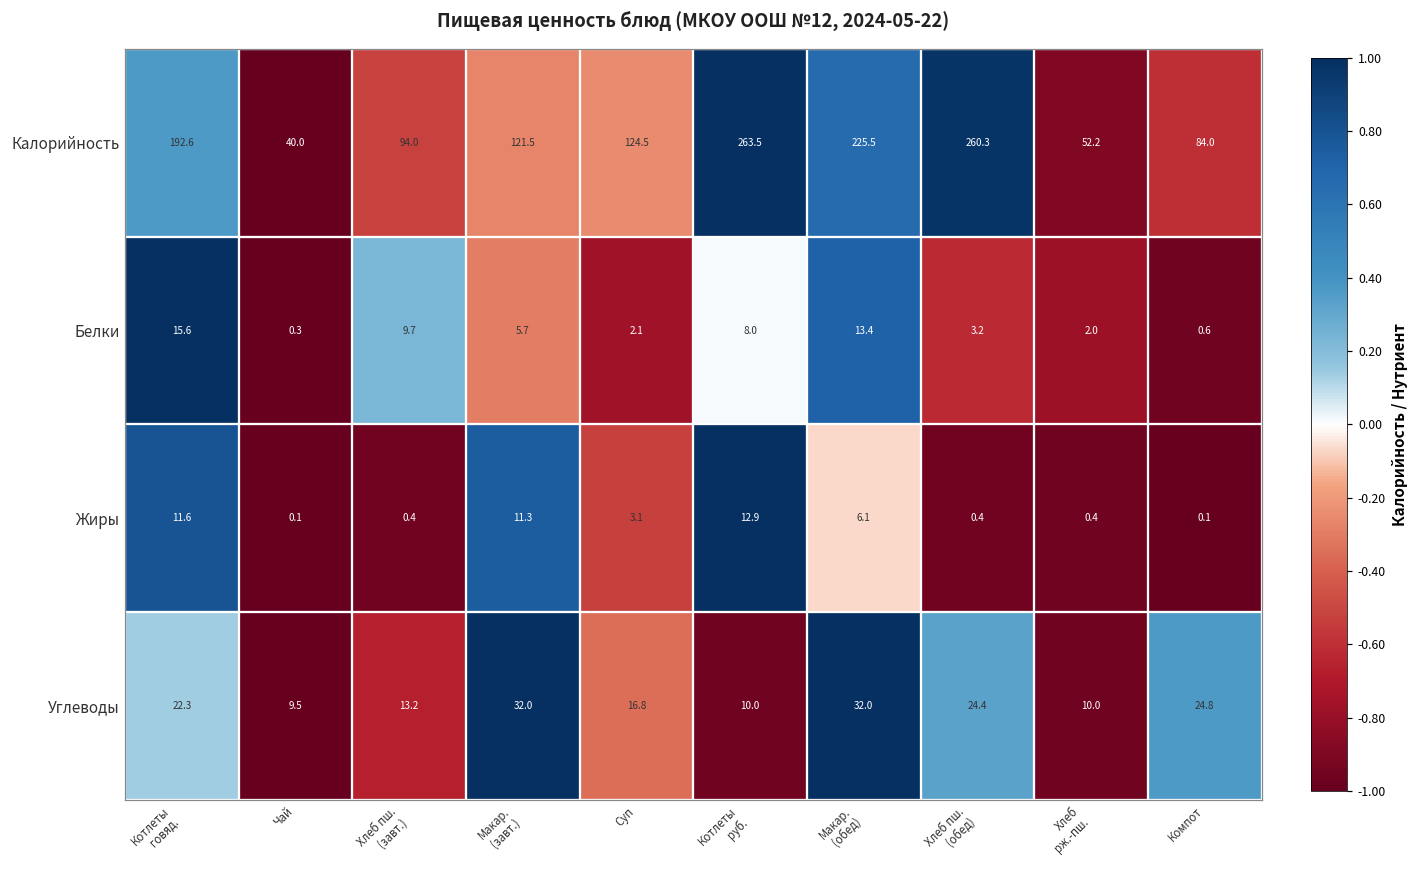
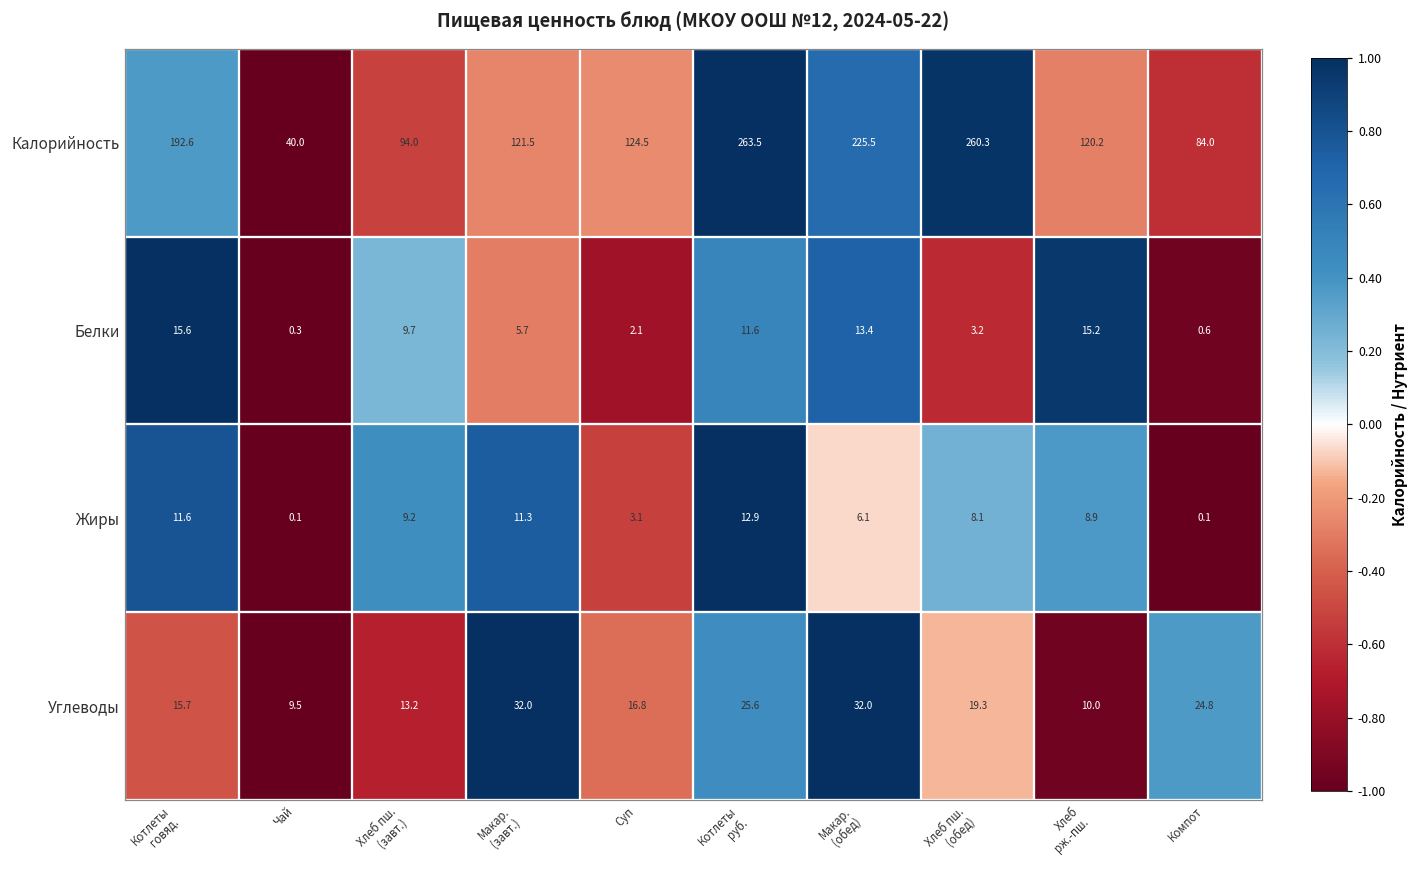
  {
    "Калорийность": {
      "Котлеты говяд.": 192.6,
      "Чай": 40.0,
      "Хлеб пш. (завт.)": 94.0,
      "Макар. (завт.)": 121.5,
      "Суп": 124.5,
      "Котлеты руб.": 263.5,
      "Макар. (обед)": 225.5,
      "Хлеб пш. (обед)": 260.3,
-     "Хлеб рж.-пш.": 52.2,
+     "Хлеб рж.-пш.": 120.2,
      "Компот": 84.0
    },
    "Белки": {
      "Котлеты говяд.": 15.6,
      "Чай": 0.3,
      "Хлеб пш. (завт.)": 9.7,
      "Макар. (завт.)": 5.7,
      "Суп": 2.1,
-     "Котлеты руб.": 8.0,
+     "Котлеты руб.": 11.6,
      "Макар. (обед)": 13.4,
      "Хлеб пш. (обед)": 3.2,
-     "Хлеб рж.-пш.": 2.0,
+     "Хлеб рж.-пш.": 15.2,
      "Компот": 0.6
    },
    "Жиры": {
      "Котлеты говяд.": 11.6,
      "Чай": 0.1,
-     "Хлеб пш. (завт.)": 0.4,
+     "Хлеб пш. (завт.)": 9.2,
      "Макар. (завт.)": 11.3,
      "Суп": 3.1,
      "Котлеты руб.": 12.9,
      "Макар. (обед)": 6.1,
-     "Хлеб пш. (обед)": 0.4,
-     "Хлеб рж.-пш.": 0.4,
+     "Хлеб пш. (обед)": 8.1,
+     "Хлеб рж.-пш.": 8.9,
      "Компот": 0.1
    },
    "Углеводы": {
-     "Котлеты говяд.": 22.3,
+     "Котлеты говяд.": 15.7,
      "Чай": 9.5,
      "Хлеб пш. (завт.)": 13.2,
      "Макар. (завт.)": 32.0,
      "Суп": 16.8,
-     "Котлеты руб.": 10.0,
+     "Котлеты руб.": 25.6,
      "Макар. (обед)": 32.0,
-     "Хлеб пш. (обед)": 24.4,
+     "Хлеб пш. (обед)": 19.3,
      "Хлеб рж.-пш.": 10.0,
      "Компот": 24.8
    }
  }
